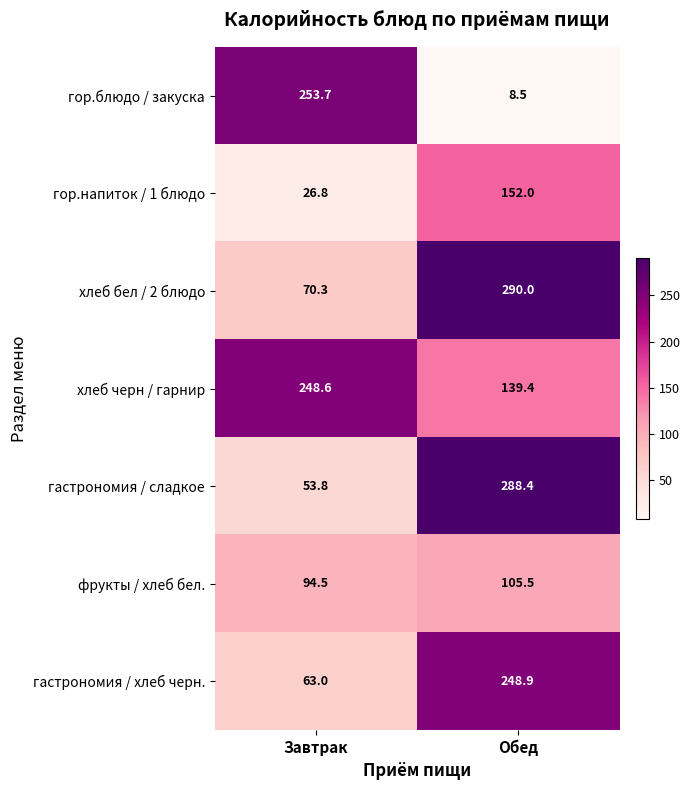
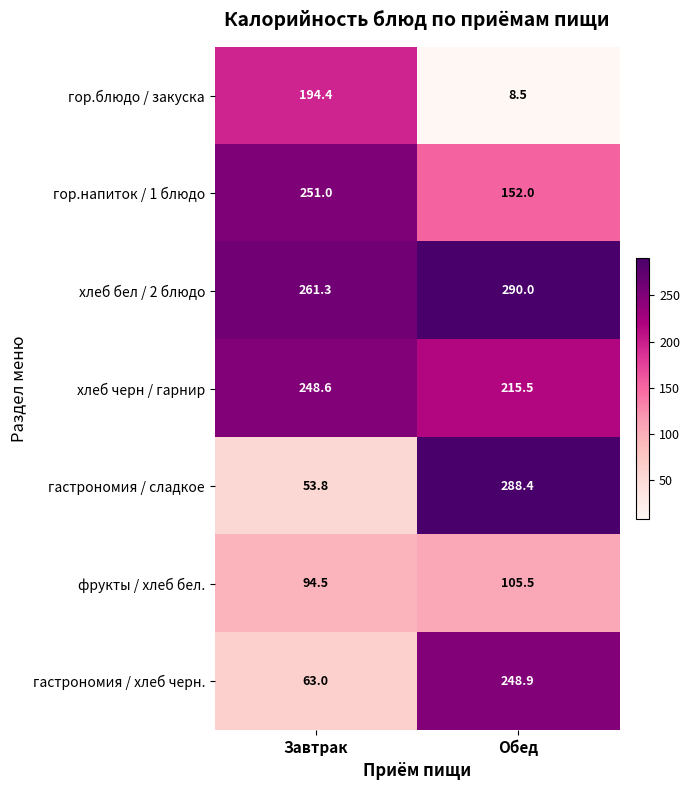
  {
    "гор.блюдо / закуска": {
-     "Завтрак": 253.7,
+     "Завтрак": 194.4,
      "Обед": 8.5
    },
    "гор.напиток / 1 блюдо": {
-     "Завтрак": 26.8,
+     "Завтрак": 251.0,
      "Обед": 152.0
    },
    "хлеб бел / 2 блюдо": {
-     "Завтрак": 70.3,
+     "Завтрак": 261.3,
      "Обед": 290.0
    },
    "хлеб черн / гарнир": {
      "Завтрак": 248.6,
-     "Обед": 139.4
+     "Обед": 215.5
    },
    "гастрономия / сладкое": {
      "Завтрак": 53.8,
      "Обед": 288.4
    },
    "фрукты / хлеб бел.": {
      "Завтрак": 94.5,
      "Обед": 105.5
    },
    "гастрономия / хлеб черн.": {
      "Завтрак": 63.0,
      "Обед": 248.9
    }
  }
